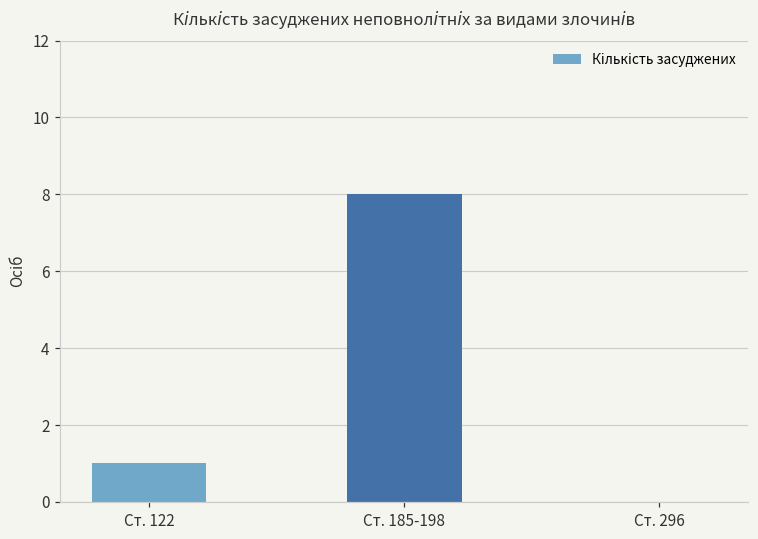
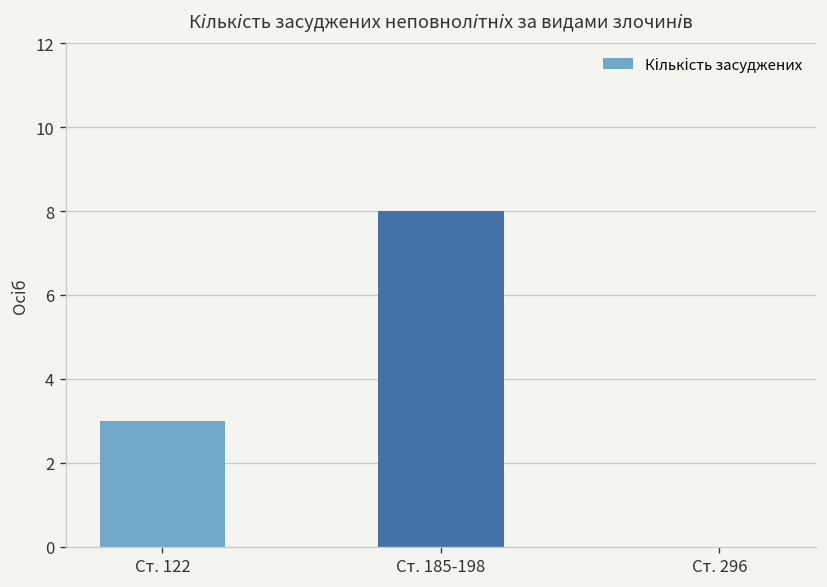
  {
-   "Ст. 122": 1,
+   "Ст. 122": 3,
    "Ст. 185-198": 8,
    "Ст. 296": 0
  }
